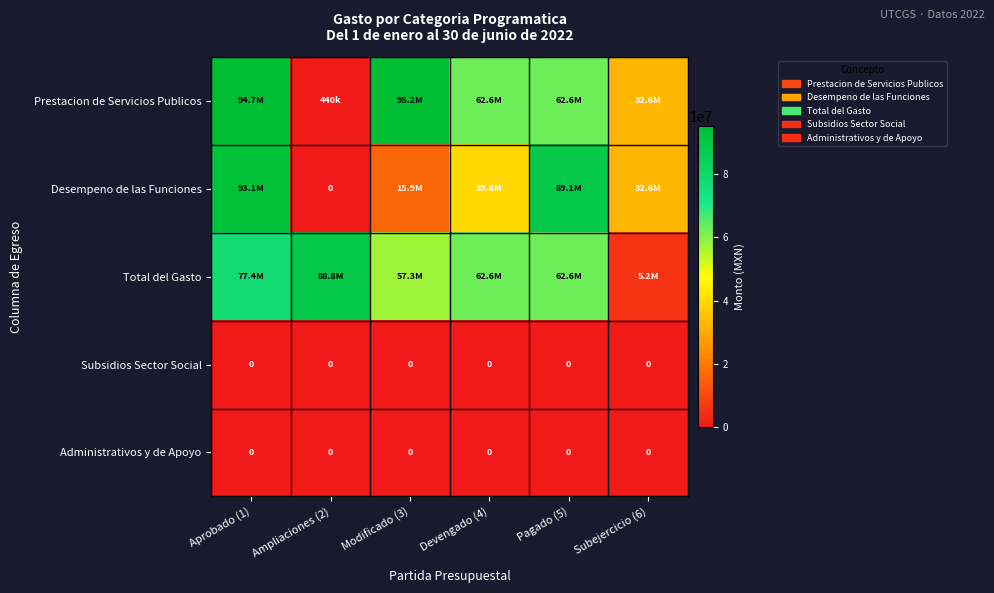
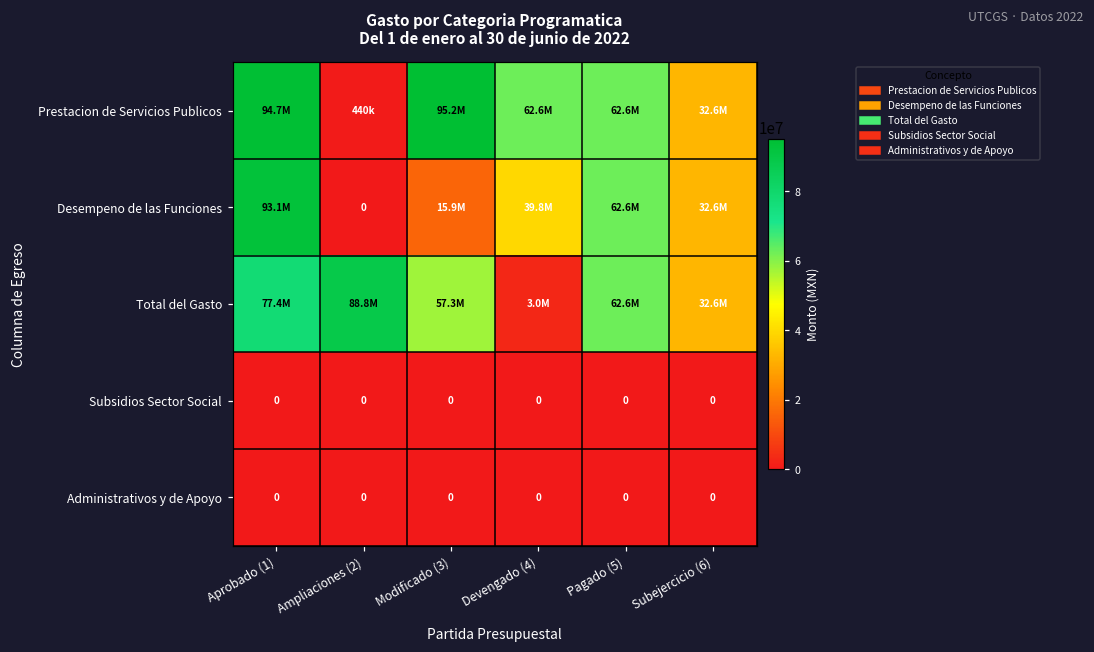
  {
    "Prestacion de Servicios Publicos": {
      "Aprobado (1)": "94.7M",
      "Ampliaciones (2)": "440k",
      "Modificado (3)": "95.2M",
      "Devengado (4)": "62.6M",
      "Pagado (5)": "62.6M",
      "Subejercicio (6)": "32.6M"
    },
    "Desempeno de las Funciones": {
      "Aprobado (1)": "93.1M",
      "Ampliaciones (2)": "0",
      "Modificado (3)": "15.9M",
      "Devengado (4)": "39.8M",
-     "Pagado (5)": "89.1M",
+     "Pagado (5)": "62.6M",
      "Subejercicio (6)": "32.6M"
    },
    "Total del Gasto": {
      "Aprobado (1)": "77.4M",
      "Ampliaciones (2)": "88.8M",
      "Modificado (3)": "57.3M",
-     "Devengado (4)": "62.6M",
+     "Devengado (4)": "3.0M",
      "Pagado (5)": "62.6M",
-     "Subejercicio (6)": "5.2M"
+     "Subejercicio (6)": "32.6M"
    },
    "Subsidios Sector Social": {
      "Aprobado (1)": "0",
      "Ampliaciones (2)": "0",
      "Modificado (3)": "0",
      "Devengado (4)": "0",
      "Pagado (5)": "0",
      "Subejercicio (6)": "0"
    },
    "Administrativos y de Apoyo": {
      "Aprobado (1)": "0",
      "Ampliaciones (2)": "0",
      "Modificado (3)": "0",
      "Devengado (4)": "0",
      "Pagado (5)": "0",
      "Subejercicio (6)": "0"
    }
  }
